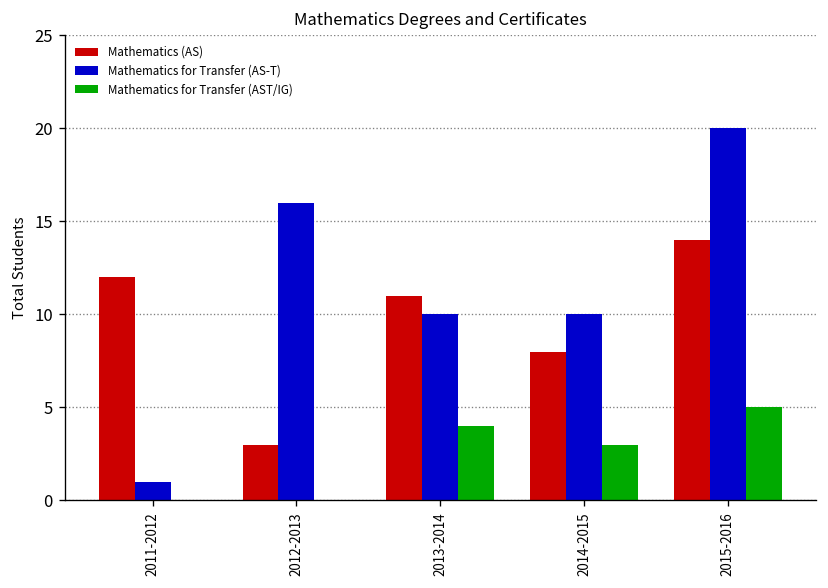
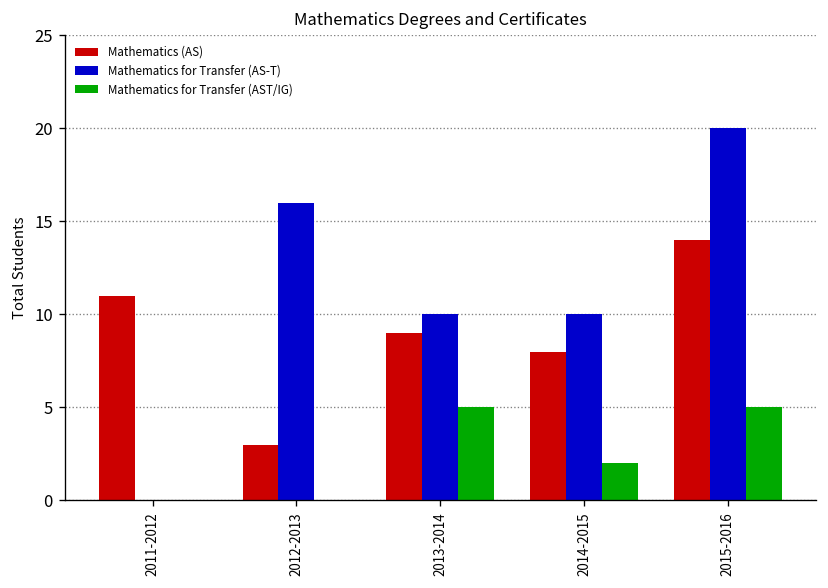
  {
    "Mathematics (AS)": {
-     "2011-2012": 12,
+     "2011-2012": 11,
      "2012-2013": 3,
-     "2013-2014": 11,
+     "2013-2014": 9,
      "2014-2015": 8,
      "2015-2016": 14
    },
    "Mathematics for Transfer (AS-T)": {
-     "2011-2012": 1,
+     "2011-2012": 0,
      "2012-2013": 16,
      "2013-2014": 10,
      "2014-2015": 10,
      "2015-2016": 20
    },
    "Mathematics for Transfer (AST/IG)": {
      "2011-2012": 0,
      "2012-2013": 0,
-     "2013-2014": 4,
-     "2014-2015": 3,
+     "2013-2014": 5,
+     "2014-2015": 2,
      "2015-2016": 5
    }
  }
